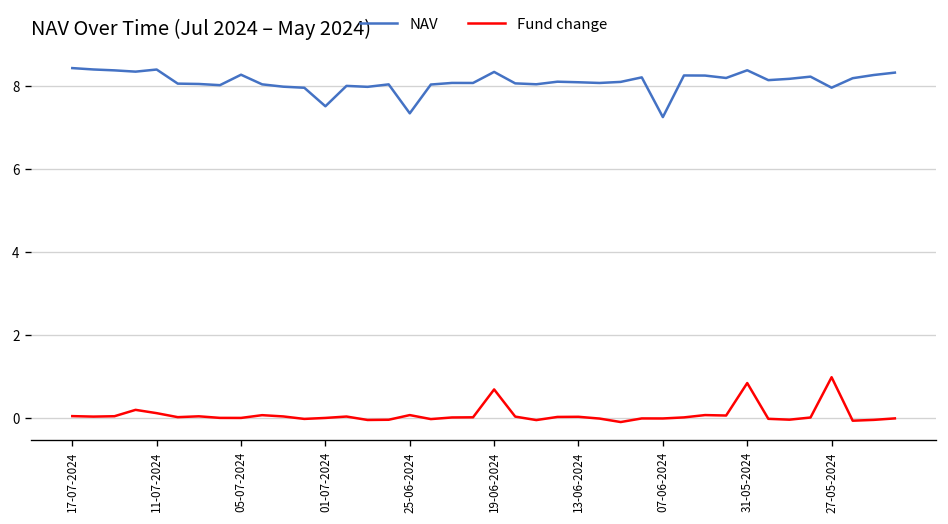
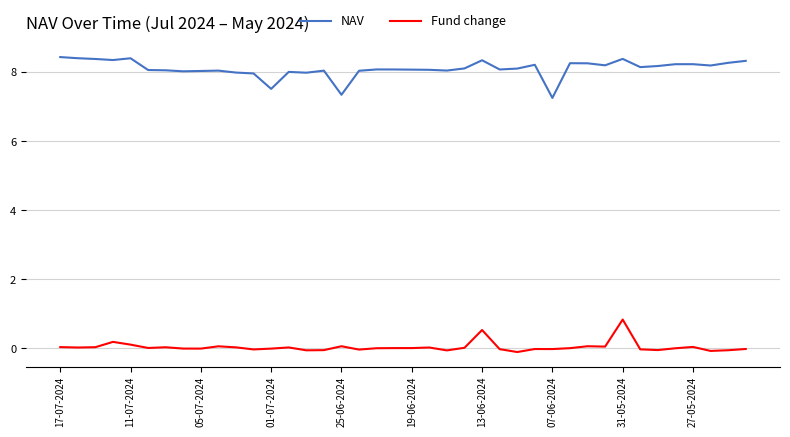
  {
    "NAV": {
      "17-07-2024": 8.4,
      "11-07-2024": 8.4,
-     "05-07-2024": 8.3,
+     "05-07-2024": 8.0,
      "01-07-2024": 7.5,
      "25-06-2024": 7.3,
-     "19-06-2024": 8.3,
-     "13-06-2024": 8.1,
+     "19-06-2024": 8.1,
+     "13-06-2024": 8.3,
      "07-06-2024": 7.3,
      "31-05-2024": 8.4,
-     "27-05-2024": 8.0
+     "27-05-2024": 8.2
    },
    "Fund change": {
      "17-07-2024": 0.0,
      "11-07-2024": 0.1,
      "05-07-2024": 0.0,
      "01-07-2024": 0.0,
      "25-06-2024": 0.1,
-     "19-06-2024": 0.7,
-     "13-06-2024": 0.0,
+     "19-06-2024": 0.0,
+     "13-06-2024": 0.5,
      "07-06-2024": 0.0,
      "31-05-2024": 0.8,
-     "27-05-2024": 1.0
+     "27-05-2024": 0.0
    }
  }
